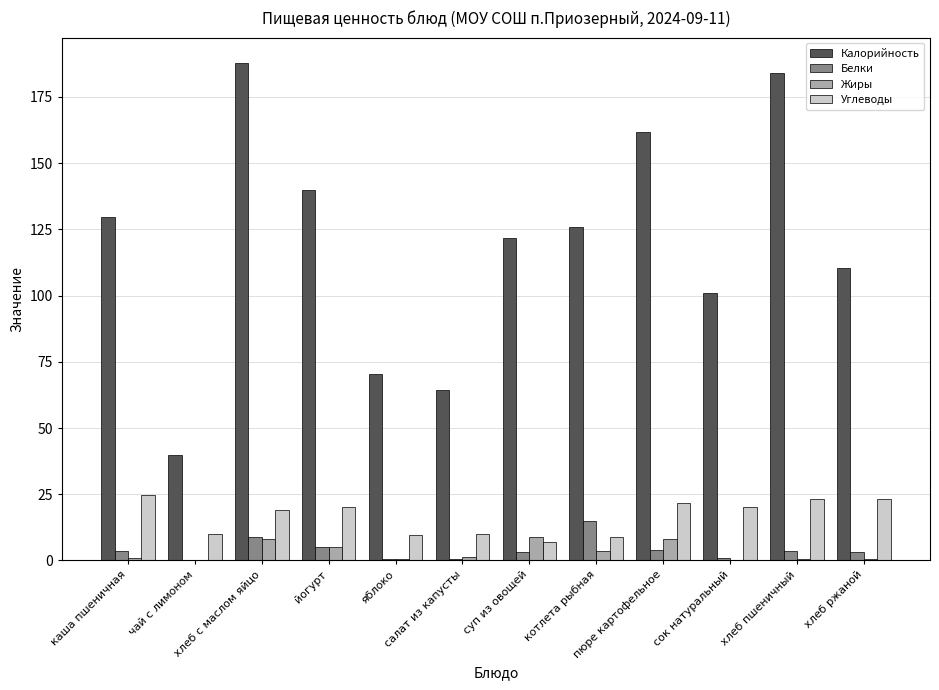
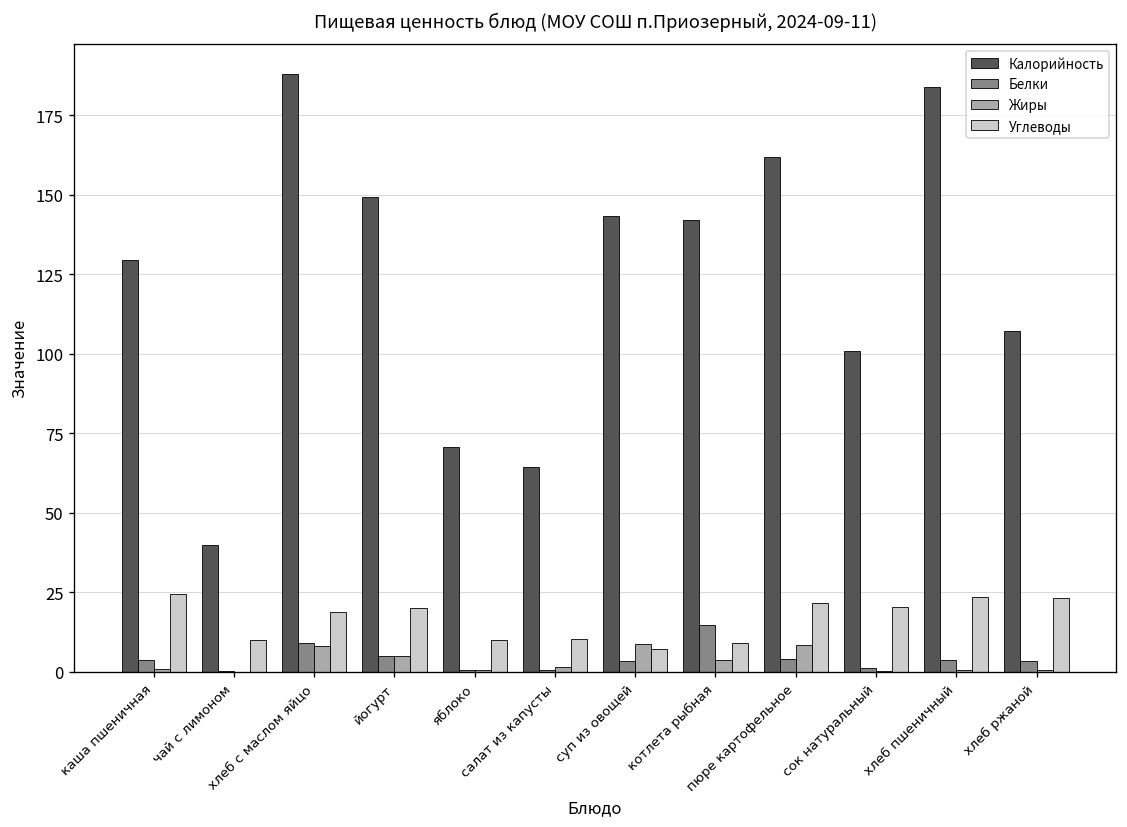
  {
    "Калорийность": {
      "каша пшеничная": 130,
      "чай с лимоном": 40,
      "хлеб с маслом яйцо": 188,
-     "йогурт": 140,
+     "йогурт": 149,
      "яблоко": 71,
      "салат из капусты": 64,
-     "суп из овощей": 122,
-     "котлета рыбная": 126,
+     "суп из овощей": 143,
+     "котлета рыбная": 142,
      "пюре картофельное": 162,
      "сок натуральный": 101,
      "хлеб пшеничный": 184,
-     "хлеб ржаной": 111
+     "хлеб ржаной": 107
    }
  }
